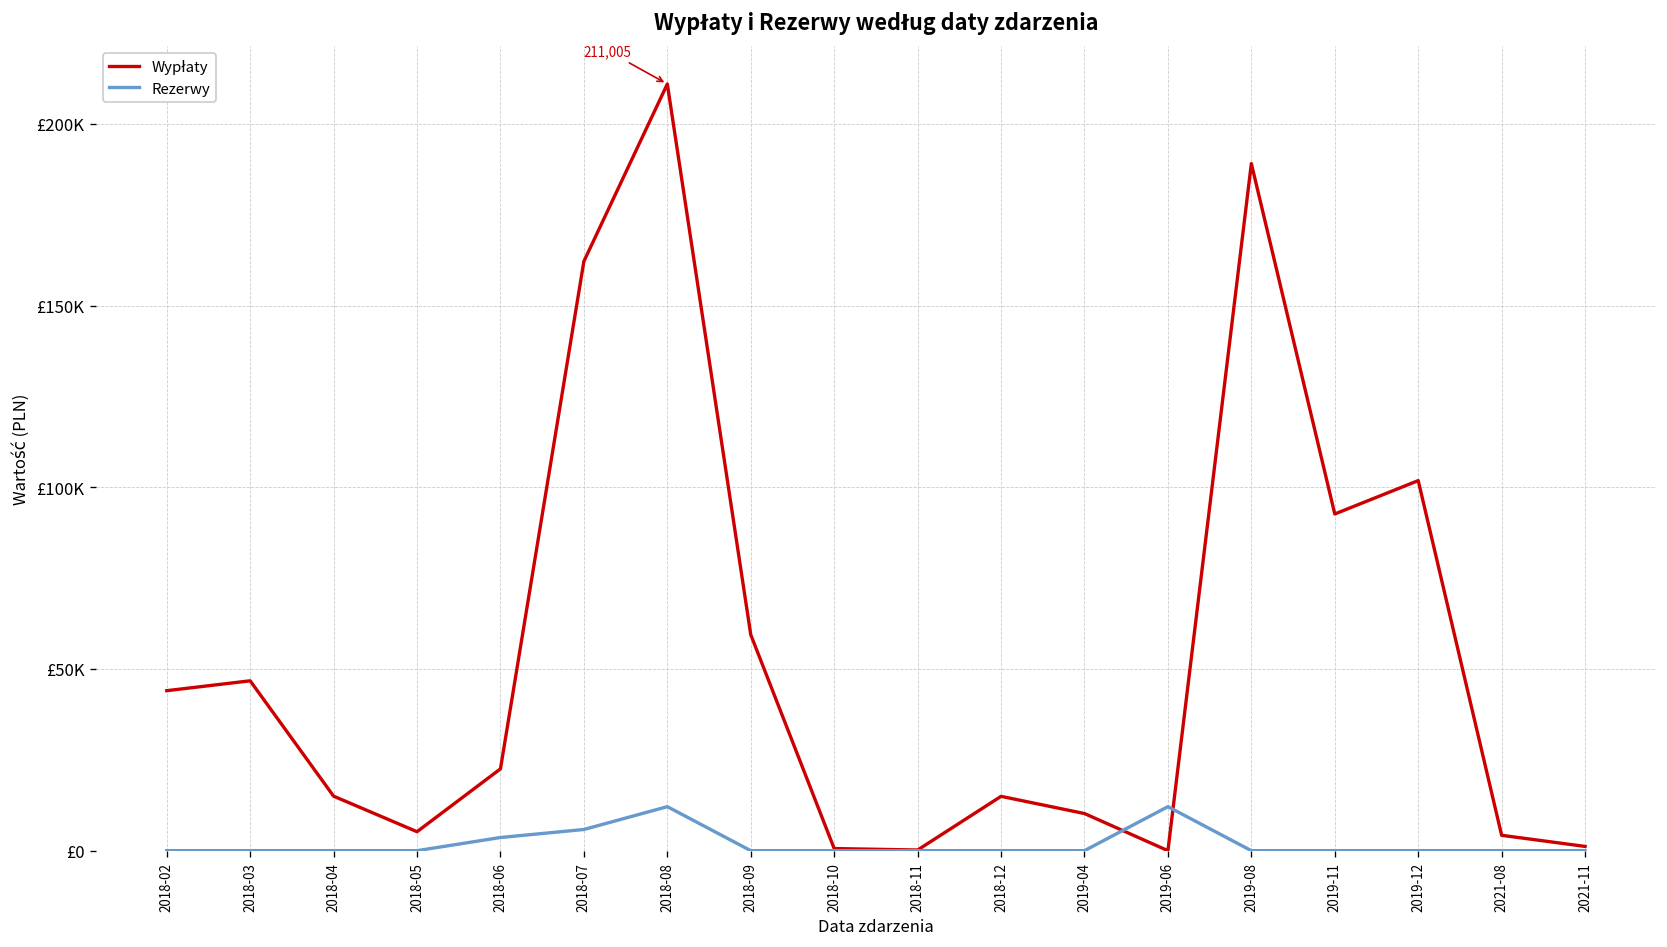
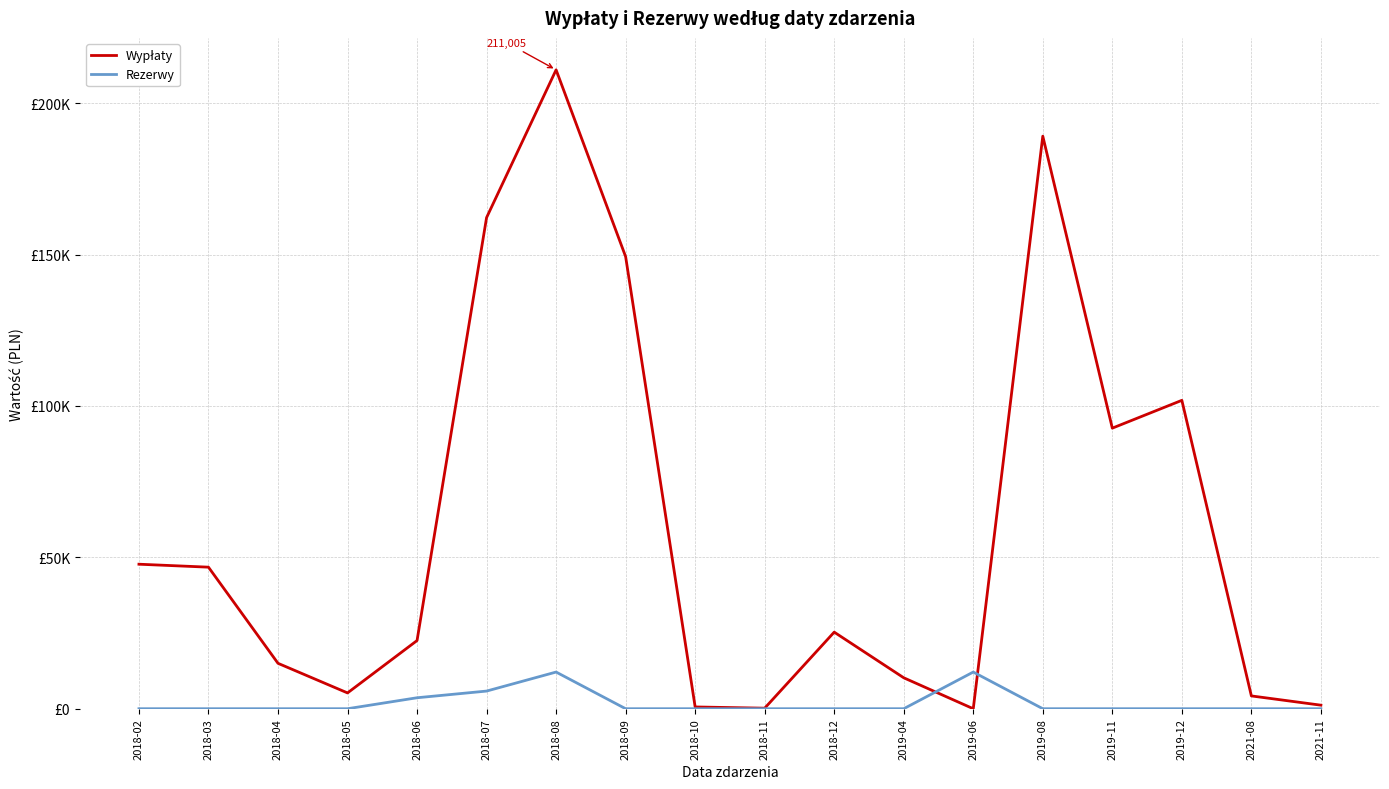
  {
    "Wypłaty": {
-     "2018-02": "£44000",
+     "2018-02": "£48000",
      "2018-03": "£47000",
      "2018-04": "£15000",
      "2018-05": "£5000",
      "2018-06": "£23000",
      "2018-07": "£162000",
-     "2018-09": "£59000",
-     "2018-12": "£15000",
+     "2018-09": "£149000",
+     "2018-12": "£25000",
      "2019-04": "£10000",
      "2019-06": "£0",
      "2019-08": "£189000",
      "2019-11": "£93000",
      "2019-12": "£102000",
      "2021-08": "£4000",
      "2021-11": "£1000"
    },
    "Rezerwy": {
      "2018-02": "£0",
      "2018-03": "£0",
      "2018-04": "£0",
      "2018-05": "£0",
      "2018-06": "£4000",
      "2018-07": "£6000",
      "2018-08": "£12000",
      "2018-09": "£0",
      "2018-12": "£0",
      "2019-04": "£0",
      "2019-06": "£12000",
      "2019-08": "£0",
      "2019-11": "£0",
      "2019-12": "£0",
      "2021-08": "£0",
      "2021-11": "£0"
    }
  }
